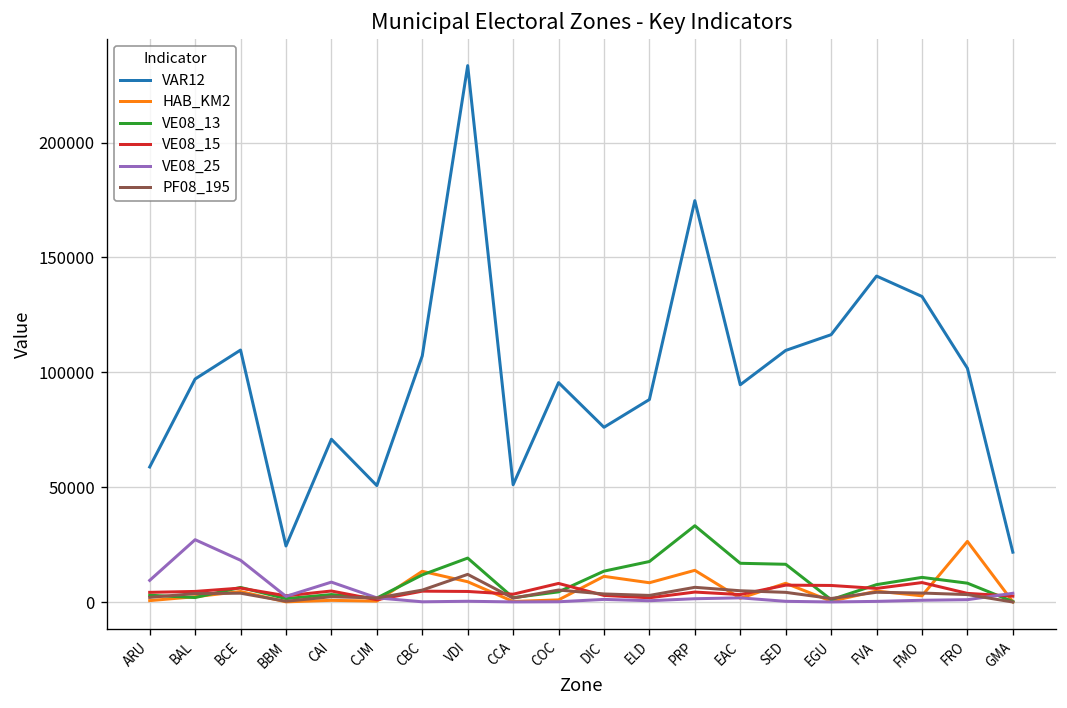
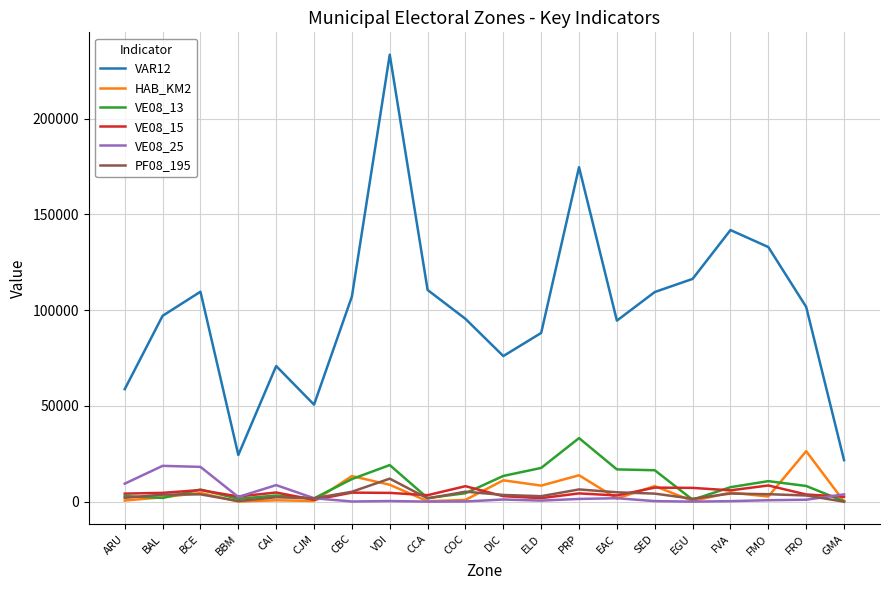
  {
    "VAR12": {
      "ARU": 59000,
      "BAL": 97000,
      "BCE": 110000,
      "BBM": 24000,
      "CAI": 71000,
      "CJM": 51000,
      "CBC": 107000,
      "VDI": 233000,
-     "CCA": 51000,
+     "CCA": 111000,
      "COC": 95000,
      "DIC": 76000,
      "ELD": 88000,
      "PRP": 175000,
      "EAC": 95000,
      "SED": 110000,
      "EGU": 116000,
      "FVA": 142000,
      "FMO": 133000,
      "FRO": 102000,
      "GMA": 22000
    },
    "HAB_KM2": {
      "ARU": 1000,
      "CAI": 1000,
      "CBC": 13000,
      "VDI": 9000,
      "DIC": 11000,
      "ELD": 8000,
      "PRP": 14000,
      "FRO": 26000
    },
    "VE08_13": {
      "CBC": 12000,
      "VDI": 19000,
      "DIC": 13000,
      "ELD": 18000,
      "PRP": 33000,
      "EAC": 17000,
      "SED": 16000,
      "FVA": 8000,
      "FMO": 11000,
      "FRO": 8000
    },
    "VE08_15": {
      "CAI": 5000,
      "VDI": 5000,
      "CCA": 3000,
      "COC": 8000,
      "PRP": 4000,
      "EAC": 3000,
      "EGU": 7000,
      "FMO": 8000
    },
    "VE08_25": {
      "ARU": 9000,
-     "BAL": 27000,
+     "BAL": 19000,
      "BCE": 18000,
      "CAI": 9000,
      "CBC": 0,
      "VDI": 0,
      "DIC": 1000,
      "PRP": 1000,
      "SED": 0,
      "FVA": 0,
      "FMO": 1000,
      "FRO": 1000
    },
    "PF08_195": {
      "VDI": 12000,
      "PRP": 6000,
      "EAC": 5000,
      "SED": 4000
    }
  }
